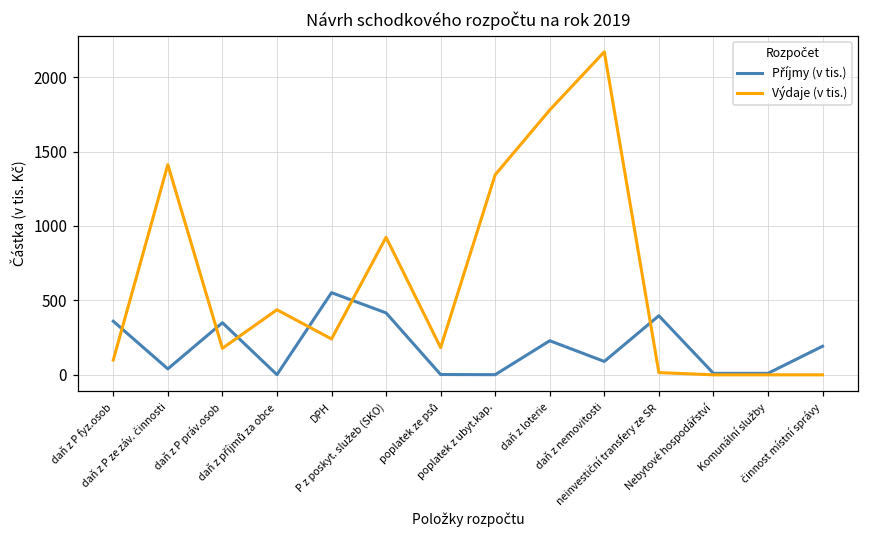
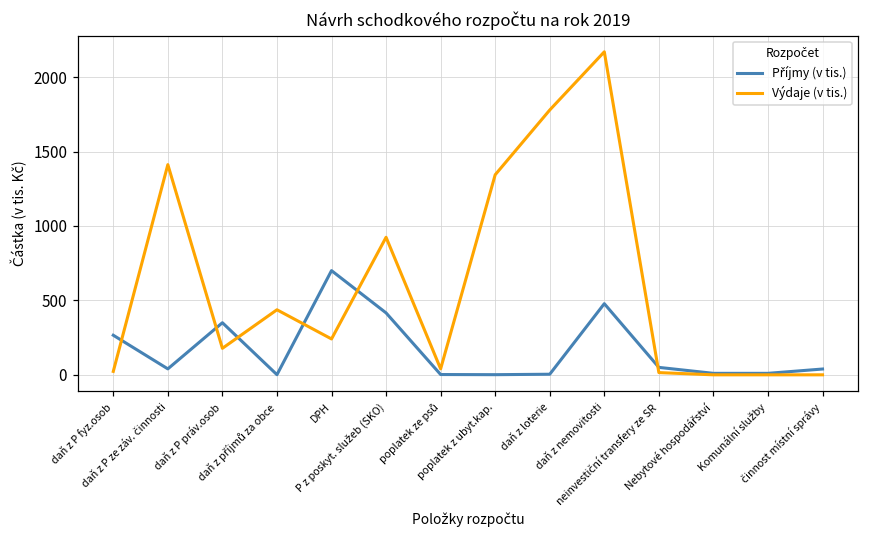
  {
    "Příjmy (v tis.)": {
-     "daň z P fyz.osob": 360,
+     "daň z P fyz.osob": 270,
      "daň z P ze záv. činnosti": 40,
      "daň z P práv.osob": 350,
      "daň z příjmů za obce": 0,
-     "DPH": 550,
+     "DPH": 700,
      "P z poskyt. služeb (SKO)": 420,
      "poplatek ze psů": 0,
      "poplatek z ubyt.kap.": 0,
-     "daň z loterie": 230,
-     "daň z nemovitosti": 90,
-     "neinvestiční transfery ze SR": 400,
-     "činnost místní správy": 190
+     "daň z loterie": 0,
+     "daň z nemovitosti": 480,
+     "neinvestiční transfery ze SR": 50,
+     "činnost místní správy": 40
    },
    "Výdaje (v tis.)": {
-     "daň z P fyz.osob": 100,
+     "daň z P fyz.osob": 20,
      "daň z P ze záv. činnosti": 1410,
      "daň z P práv.osob": 180,
      "daň z příjmů za obce": 440,
      "DPH": 240,
      "P z poskyt. služeb (SKO)": 920,
-     "poplatek ze psů": 180,
+     "poplatek ze psů": 40,
      "poplatek z ubyt.kap.": 1340,
      "daň z loterie": 1780,
      "daň z nemovitosti": 2170,
      "neinvestiční transfery ze SR": 20,
      "činnost místní správy": 0
    }
  }
